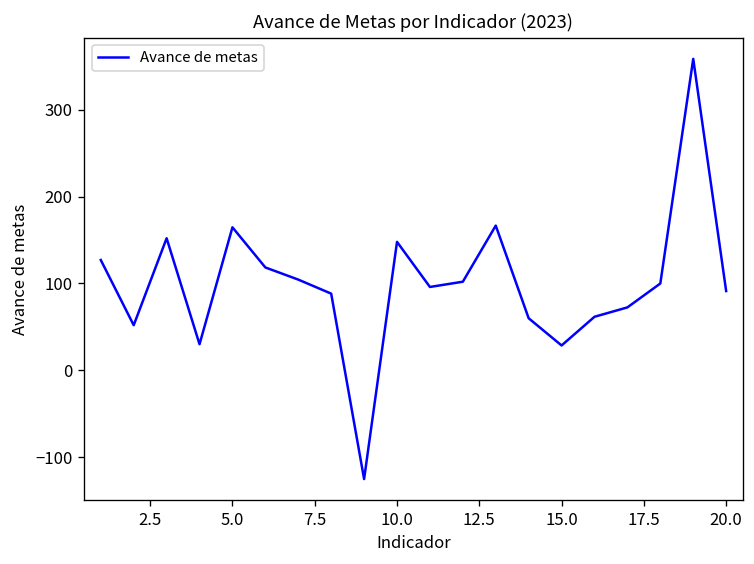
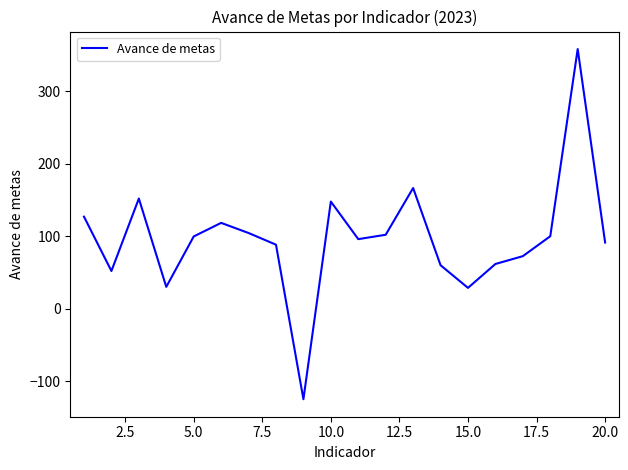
  {
-   "5.0": 160,
+   "5.0": 100,
    "10.0": 150,
    "15.0": 30,
    "20.0": 90
  }
